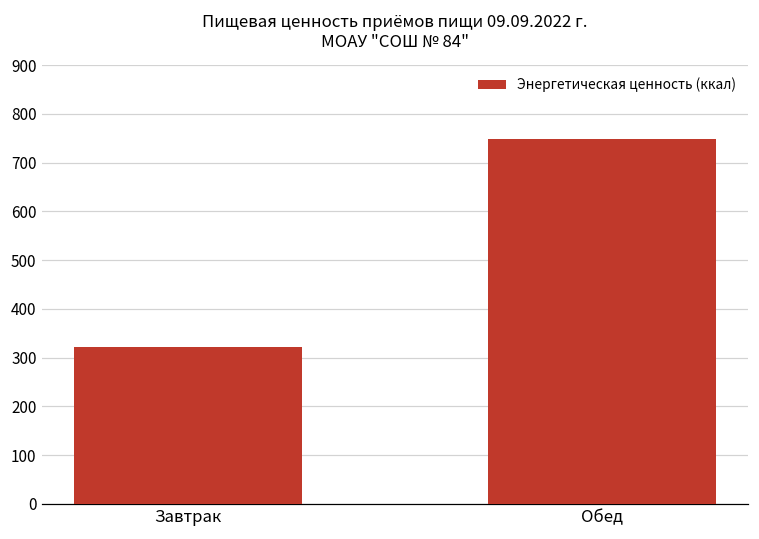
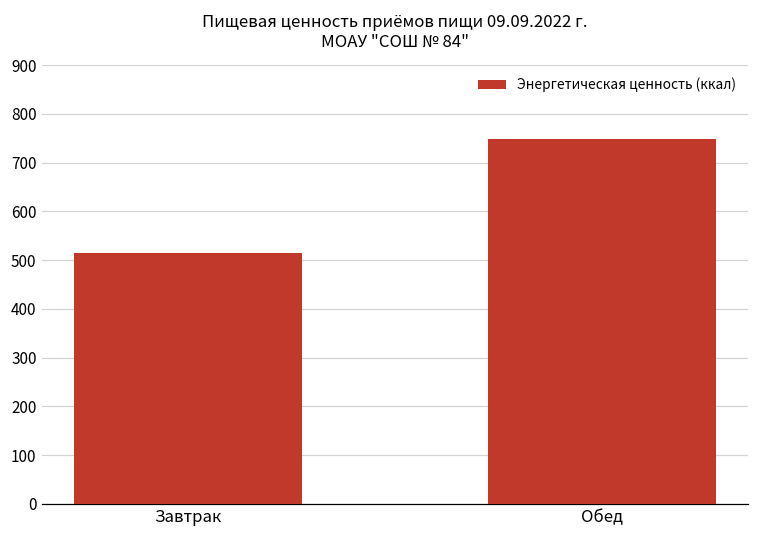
  {
-   "Завтрак": 320,
+   "Завтрак": 510,
    "Обед": 750
  }
